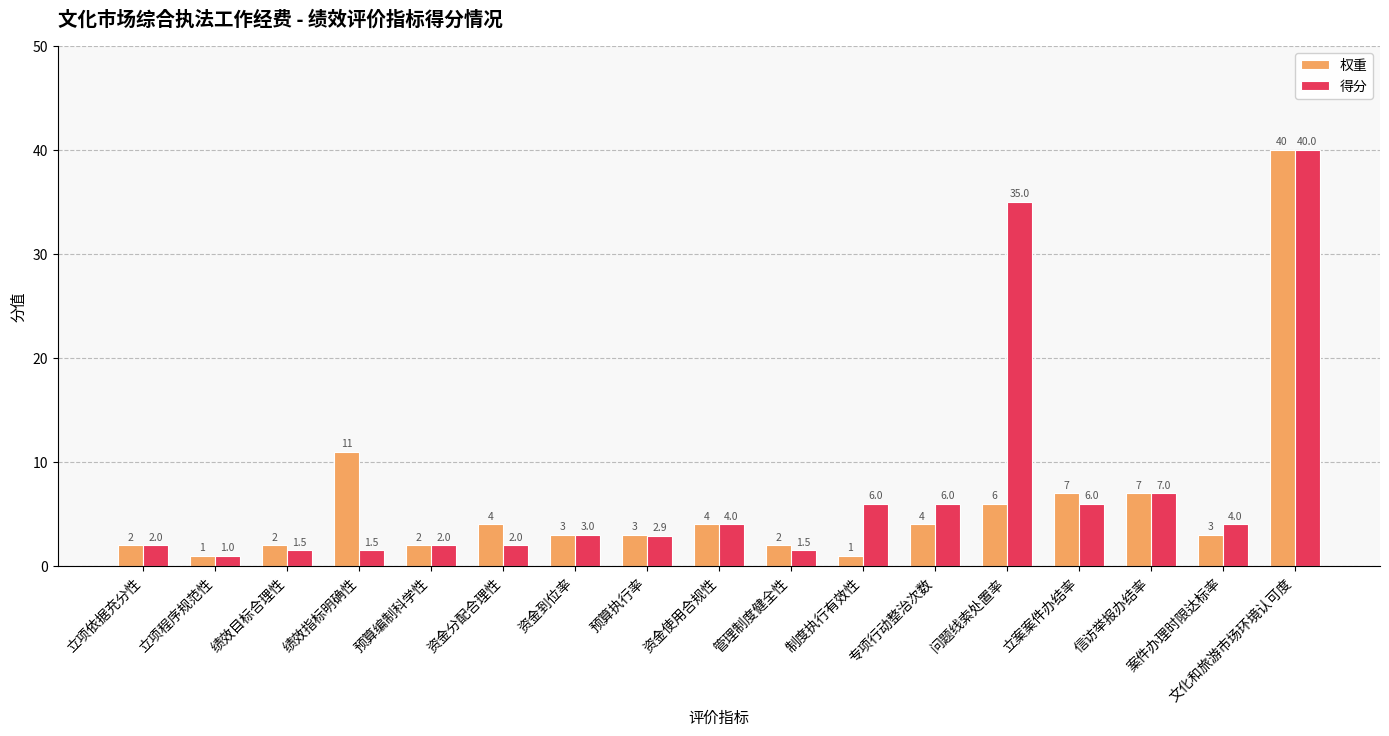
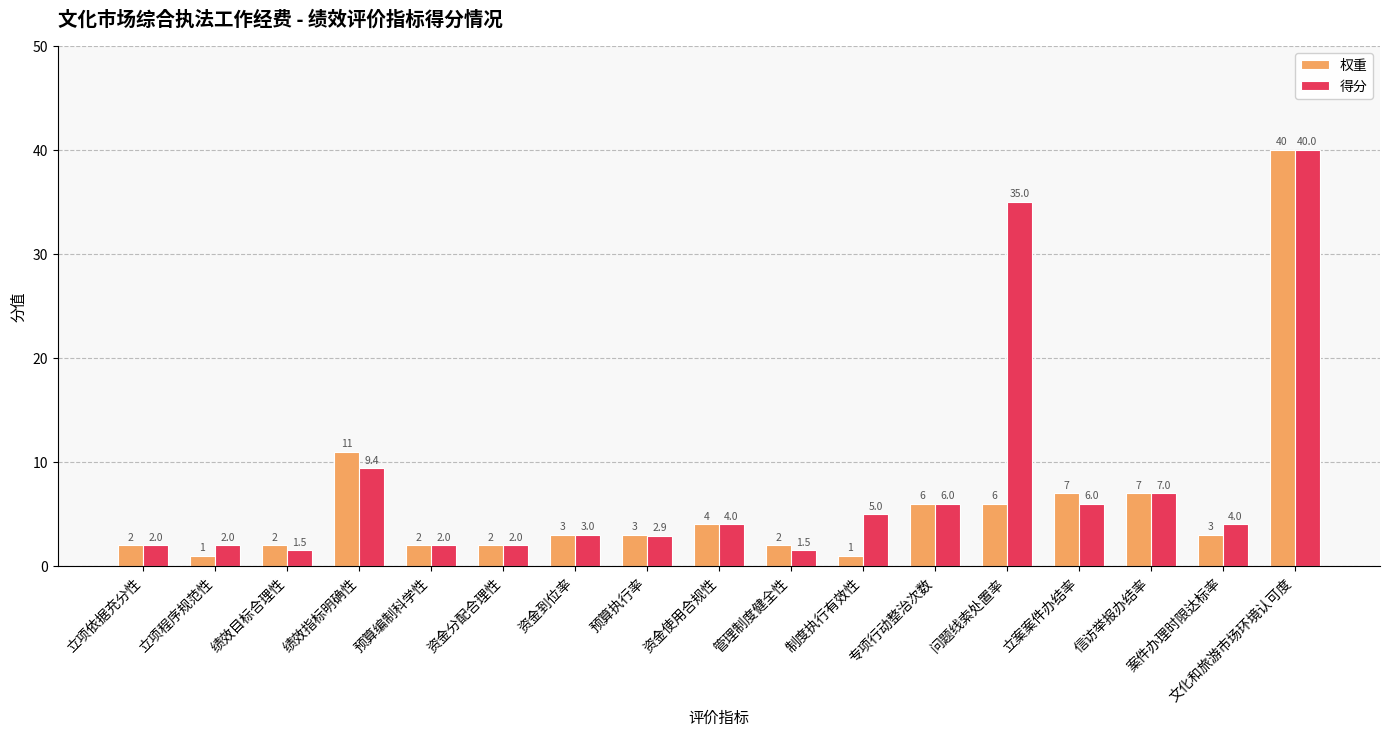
  {
    "权重": {
      "立项依据充分性": 2,
      "立项程序规范性": 1,
      "绩效目标合理性": 2,
      "绩效指标明确性": 11,
      "预算编制科学性": 2,
-     "资金分配合理性": 4,
+     "资金分配合理性": 2,
      "资金到位率": 3,
      "预算执行率": 3,
      "资金使用合规性": 4,
      "管理制度健全性": 2,
      "制度执行有效性": 1,
-     "专项行动整治次数": 4,
+     "专项行动整治次数": 6,
      "问题线索处置率": 6,
      "立案案件办结率": 7,
      "信访举报办结率": 7,
      "案件办理时限达标率": 3,
      "文化和旅游市场环境认可度": 40
    },
    "得分": {
      "立项依据充分性": 2.0,
-     "立项程序规范性": 1.0,
+     "立项程序规范性": 2.0,
      "绩效目标合理性": 1.5,
-     "绩效指标明确性": 1.5,
+     "绩效指标明确性": 9.4,
      "预算编制科学性": 2.0,
      "资金分配合理性": 2.0,
      "资金到位率": 3.0,
      "预算执行率": 2.9,
      "资金使用合规性": 4.0,
      "管理制度健全性": 1.5,
-     "制度执行有效性": 6.0,
+     "制度执行有效性": 5.0,
      "专项行动整治次数": 6.0,
      "问题线索处置率": 35.0,
      "立案案件办结率": 6.0,
      "信访举报办结率": 7.0,
      "案件办理时限达标率": 4.0,
      "文化和旅游市场环境认可度": 40.0
    }
  }
